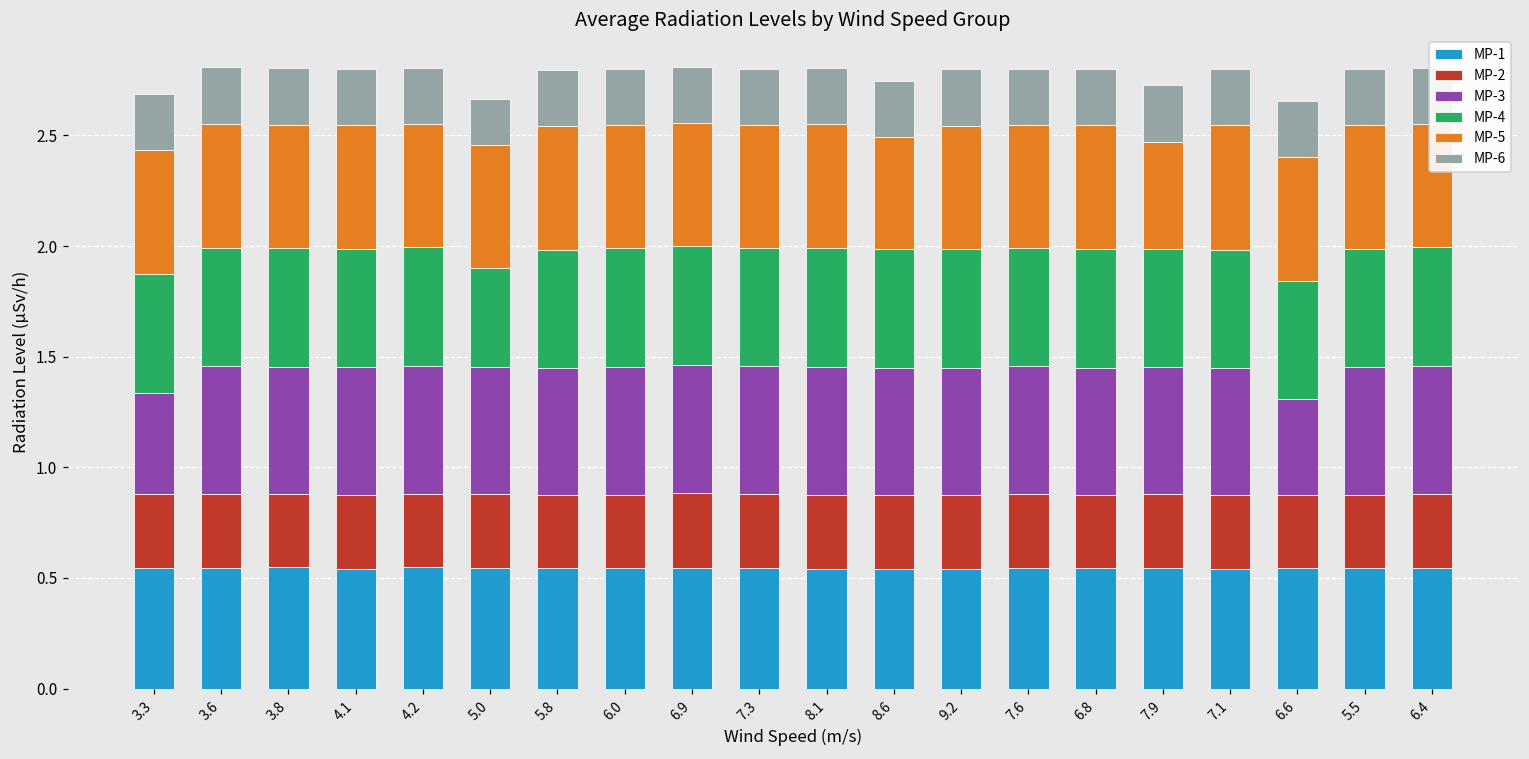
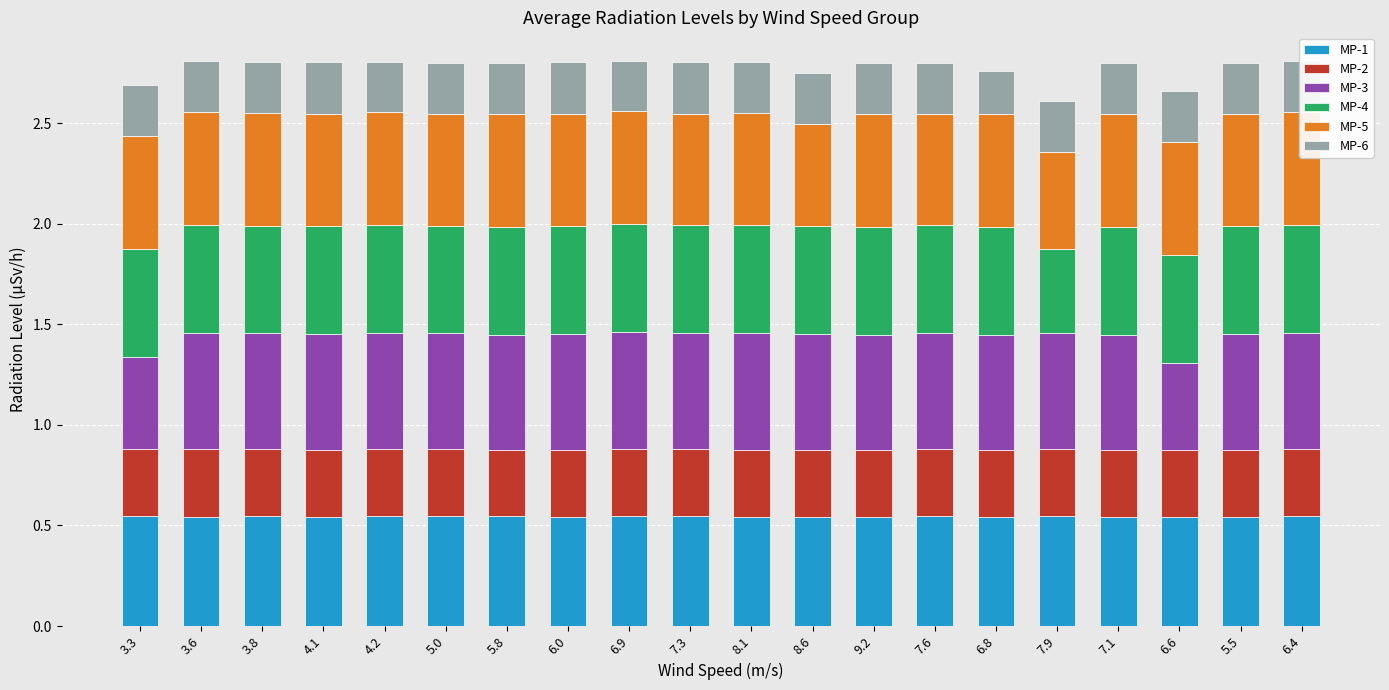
  {
    "MP-1": {
      "3.3": 0.55,
      "3.6": 0.54,
      "3.8": 0.55,
      "4.1": 0.54,
      "4.2": 0.55,
      "5.0": 0.55,
      "5.8": 0.55,
      "6.0": 0.54,
      "6.9": 0.55,
      "7.3": 0.55,
      "8.1": 0.54,
      "8.6": 0.54,
      "9.2": 0.54,
      "7.6": 0.55,
      "6.8": 0.54,
      "7.9": 0.55,
      "7.1": 0.54,
      "6.6": 0.54,
      "5.5": 0.54,
      "6.4": 0.55
    },
    "MP-2": {
      "3.3": 0.33,
      "3.6": 0.33,
      "3.8": 0.33,
      "4.1": 0.33,
      "4.2": 0.33,
      "5.0": 0.33,
      "5.8": 0.33,
      "6.0": 0.33,
      "6.9": 0.33,
      "7.3": 0.33,
      "8.1": 0.33,
      "8.6": 0.33,
      "9.2": 0.33,
      "7.6": 0.33,
      "6.8": 0.33,
      "7.9": 0.33,
      "7.1": 0.33,
      "6.6": 0.33,
      "5.5": 0.33,
      "6.4": 0.33
    },
    "MP-3": {
      "3.3": 0.46,
      "3.6": 0.58,
      "3.8": 0.58,
      "4.1": 0.58,
      "4.2": 0.58,
      "5.0": 0.58,
      "5.8": 0.57,
      "6.0": 0.58,
      "6.9": 0.58,
      "7.3": 0.58,
      "8.1": 0.58,
      "8.6": 0.58,
      "9.2": 0.57,
      "7.6": 0.58,
      "6.8": 0.57,
      "7.9": 0.58,
      "7.1": 0.57,
      "6.6": 0.43,
      "5.5": 0.58,
      "6.4": 0.58
    },
    "MP-4": {
      "3.3": 0.54,
      "3.6": 0.54,
      "3.8": 0.54,
      "4.1": 0.54,
      "4.2": 0.54,
-     "5.0": 0.45,
+     "5.0": 0.54,
      "5.8": 0.54,
      "6.0": 0.54,
      "6.9": 0.54,
      "7.3": 0.54,
      "8.1": 0.54,
      "8.6": 0.54,
      "9.2": 0.54,
      "7.6": 0.54,
      "6.8": 0.54,
-     "7.9": 0.53,
+     "7.9": 0.42,
      "7.1": 0.54,
      "6.6": 0.53,
      "5.5": 0.54,
      "6.4": 0.54
    },
    "MP-5": {
      "3.3": 0.56,
      "3.6": 0.56,
      "3.8": 0.56,
      "4.1": 0.56,
      "4.2": 0.56,
      "5.0": 0.56,
      "5.8": 0.56,
      "6.0": 0.56,
      "6.9": 0.56,
      "7.3": 0.56,
      "8.1": 0.56,
      "8.6": 0.51,
      "9.2": 0.56,
      "7.6": 0.55,
      "6.8": 0.56,
      "7.9": 0.48,
      "7.1": 0.56,
      "6.6": 0.56,
      "5.5": 0.56
    },
    "MP-6": {
      "3.3": 0.25,
      "3.6": 0.25,
      "3.8": 0.25,
      "4.1": 0.25,
      "4.2": 0.25,
-     "5.0": 0.21,
+     "5.0": 0.25,
      "5.8": 0.25,
      "6.0": 0.25,
      "6.9": 0.25,
      "7.3": 0.25,
      "8.1": 0.25,
      "8.6": 0.25,
      "9.2": 0.25,
      "7.6": 0.25,
-     "6.8": 0.25,
+     "6.8": 0.21,
      "7.9": 0.25,
      "7.1": 0.25,
      "6.6": 0.25,
      "5.5": 0.25
    }
  }
